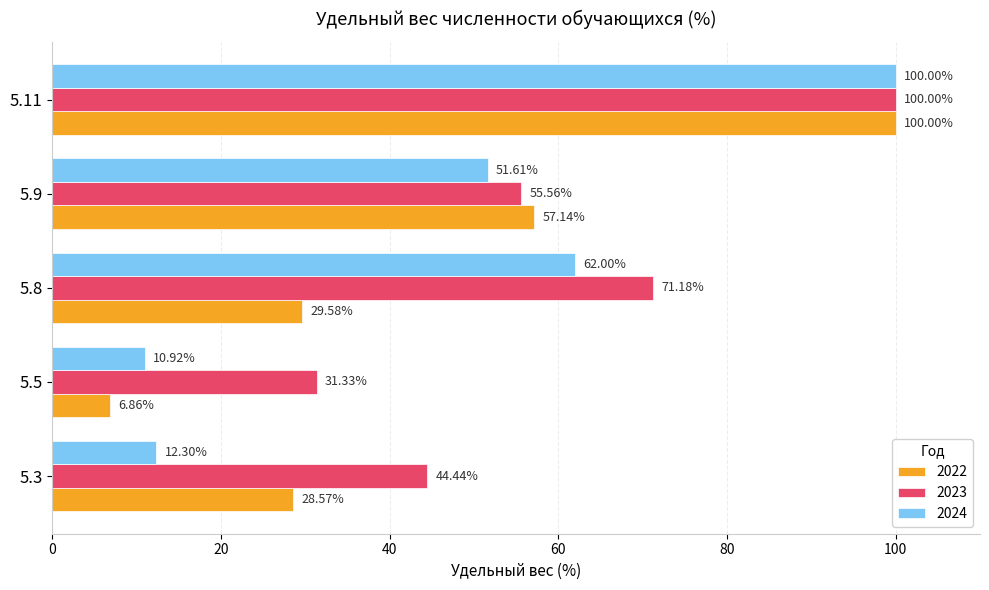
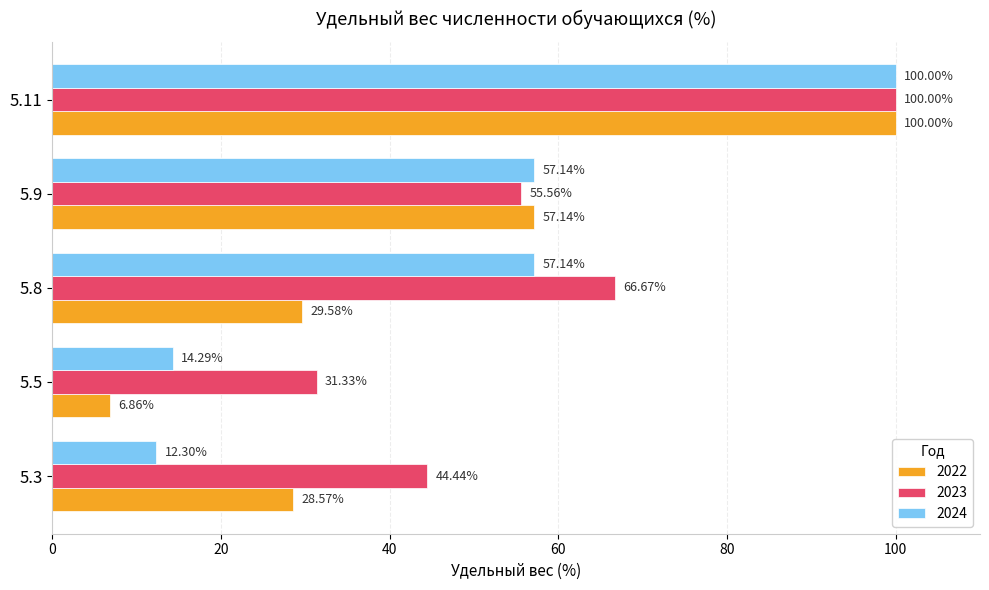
  {
    "2022": {
      "5.11": "100.00%",
      "5.9": "57.14%",
      "5.8": "29.58%",
      "5.5": "6.86%",
      "5.3": "28.57%"
    },
    "2023": {
      "5.11": "100.00%",
      "5.9": "55.56%",
-     "5.8": "71.18%",
+     "5.8": "66.67%",
      "5.5": "31.33%",
      "5.3": "44.44%"
    },
    "2024": {
      "5.11": "100.00%",
-     "5.9": "51.61%",
-     "5.8": "62.00%",
-     "5.5": "10.92%",
+     "5.9": "57.14%",
+     "5.8": "57.14%",
+     "5.5": "14.29%",
      "5.3": "12.30%"
    }
  }
